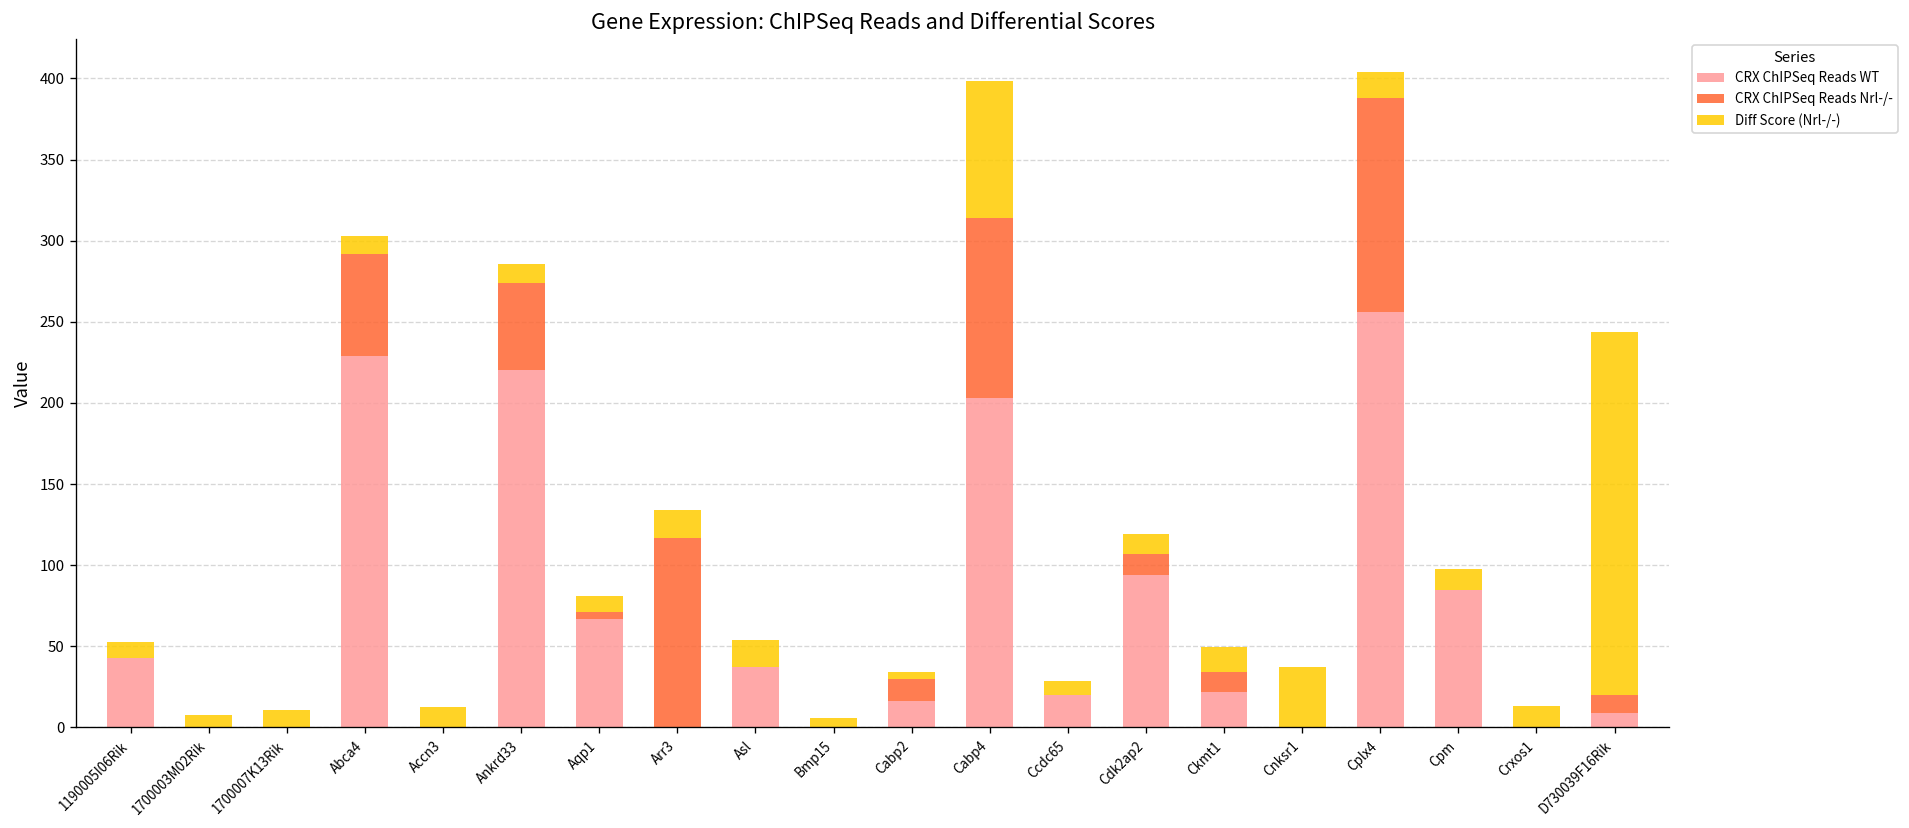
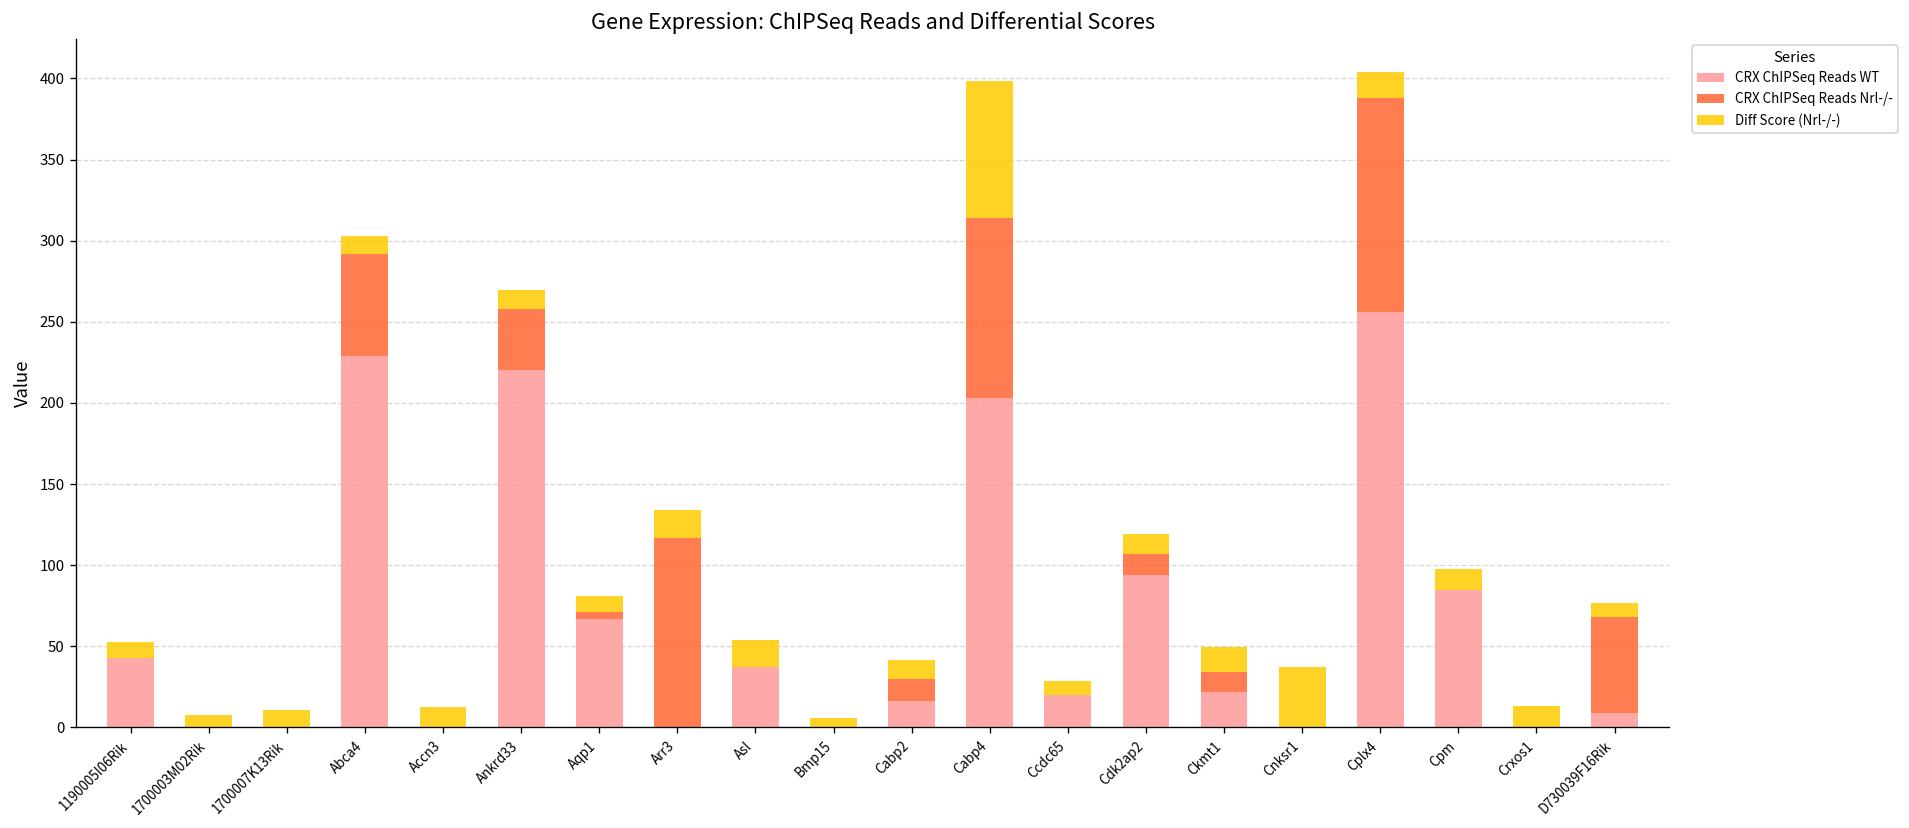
  {
    "CRX ChIPSeq Reads WT": {
      "1190005I06Rik": 43,
      "1700003M02Rik": 0,
      "1700007K13Rik": 0,
      "Abca4": 229,
      "Accn3": 0,
      "Ankrd33": 220,
      "Aqp1": 67,
      "Arr3": 0,
      "Asl": 37,
      "Bmp15": 0,
      "Cabp2": 16,
      "Cabp4": 203,
      "Ccdc65": 20,
      "Cdk2ap2": 94,
      "Ckmt1": 22,
      "Cnksr1": 0,
      "Cplx4": 256,
      "Cpm": 85,
      "Crxos1": 0,
      "D730039F16Rik": 9
    },
    "CRX ChIPSeq Reads Nrl-/-": {
      "1190005I06Rik": 0,
      "1700003M02Rik": 0,
      "1700007K13Rik": 0,
      "Abca4": 63,
      "Accn3": 0,
-     "Ankrd33": 54,
+     "Ankrd33": 38,
      "Aqp1": 4,
      "Arr3": 117,
      "Asl": 0,
      "Bmp15": 0,
      "Cabp2": 14,
      "Cabp4": 111,
      "Ccdc65": 0,
      "Cdk2ap2": 13,
      "Ckmt1": 12,
      "Cnksr1": 0,
      "Cplx4": 132,
      "Cpm": 0,
      "Crxos1": 0,
-     "D730039F16Rik": 11
+     "D730039F16Rik": 59
    },
    "Diff Score (Nrl-/-)": {
      "1190005I06Rik": 9,
      "1700003M02Rik": 8,
      "1700007K13Rik": 11,
      "Abca4": 11,
      "Accn3": 13,
      "Ankrd33": 11,
      "Aqp1": 10,
      "Arr3": 17,
      "Asl": 17,
      "Bmp15": 6,
-     "Cabp2": 4,
+     "Cabp2": 11,
      "Cabp4": 84,
      "Ccdc65": 8,
      "Cdk2ap2": 12,
      "Ckmt1": 16,
      "Cnksr1": 37,
      "Cplx4": 16,
      "Cpm": 13,
      "Crxos1": 13,
-     "D730039F16Rik": 223
+     "D730039F16Rik": 9
    }
  }
